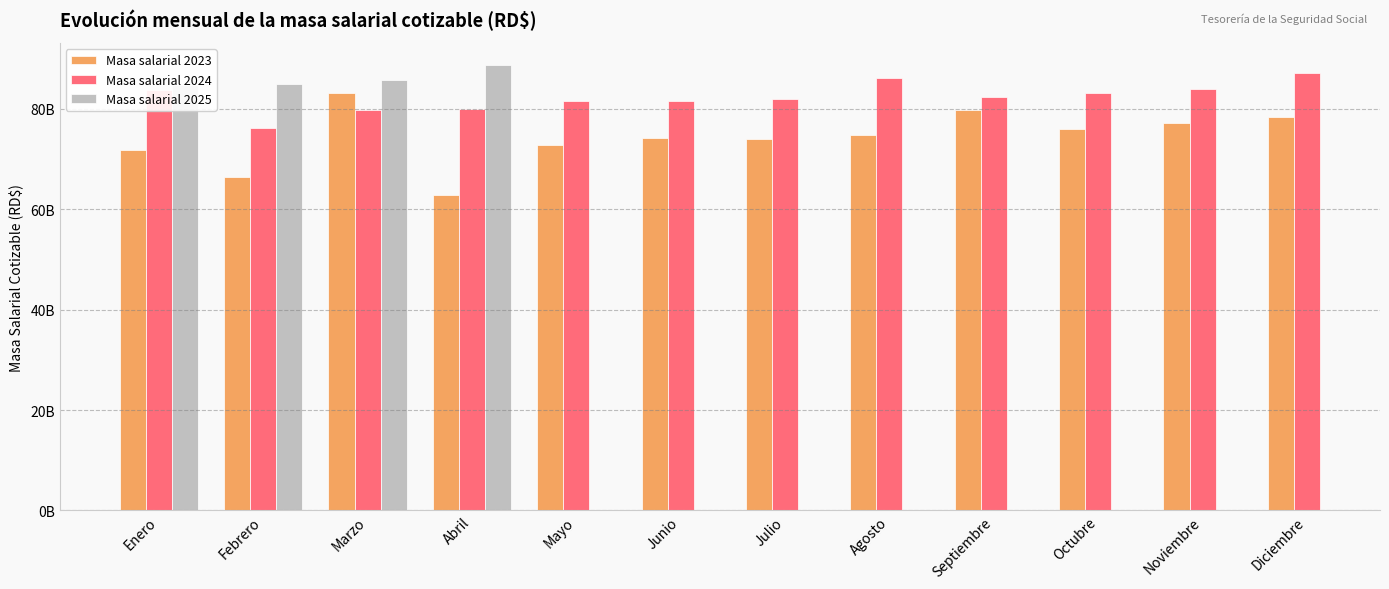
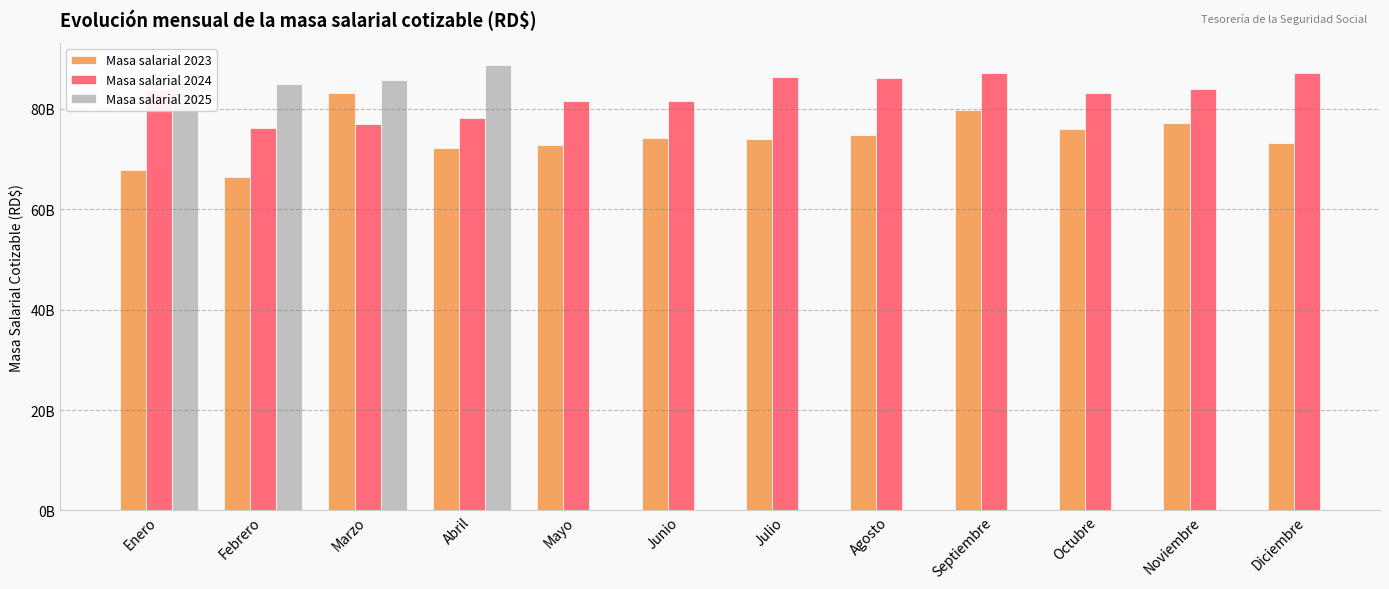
  {
    "Masa salarial 2023": {
-     "Enero": 72000000000,
+     "Enero": 68000000000,
      "Febrero": 66000000000,
      "Marzo": 83000000000,
-     "Abril": 63000000000,
+     "Abril": 72000000000,
      "Mayo": 73000000000,
      "Junio": 74000000000,
      "Julio": 74000000000,
      "Agosto": 75000000000,
      "Septiembre": 80000000000,
      "Octubre": 76000000000,
      "Noviembre": 77000000000,
-     "Diciembre": 78000000000
+     "Diciembre": 73000000000
    },
    "Masa salarial 2024": {
      "Febrero": 76000000000,
-     "Marzo": 80000000000,
-     "Abril": 80000000000,
+     "Marzo": 77000000000,
+     "Abril": 78000000000,
      "Mayo": 82000000000,
      "Junio": 81000000000,
-     "Julio": 82000000000,
+     "Julio": 86000000000,
      "Agosto": 86000000000,
-     "Septiembre": 82000000000,
+     "Septiembre": 87000000000,
      "Octubre": 83000000000,
      "Noviembre": 84000000000,
      "Diciembre": 87000000000
    }
  }
